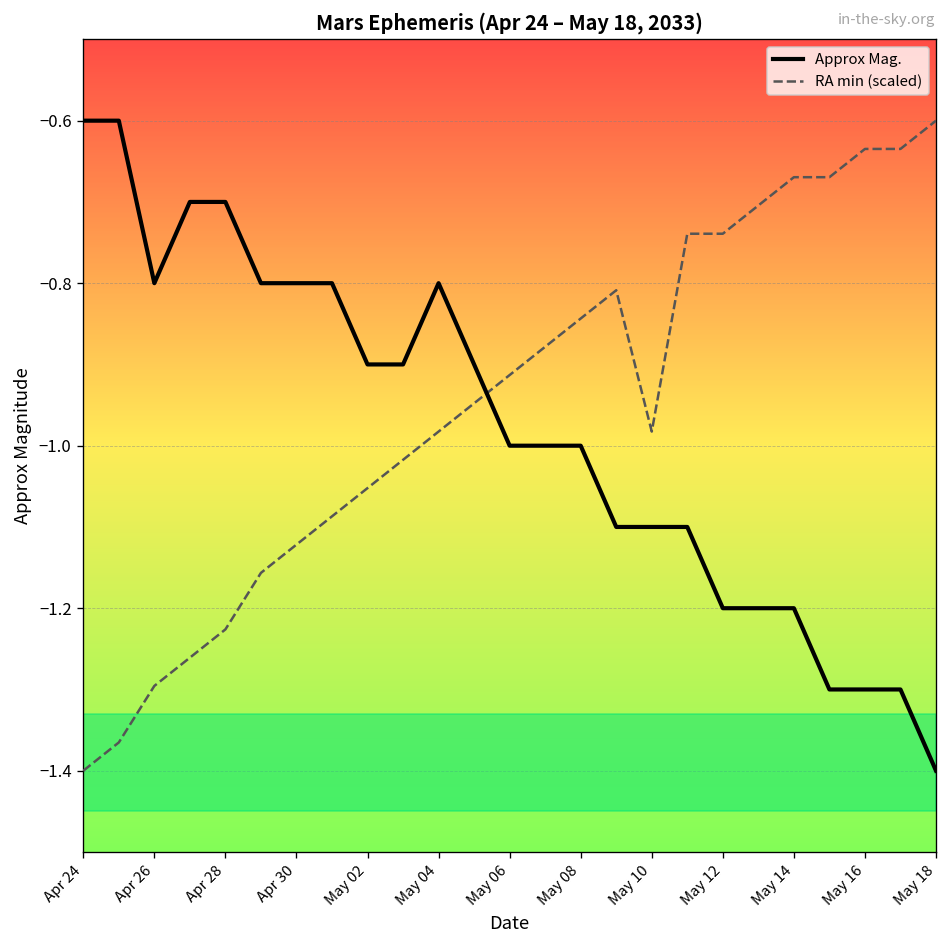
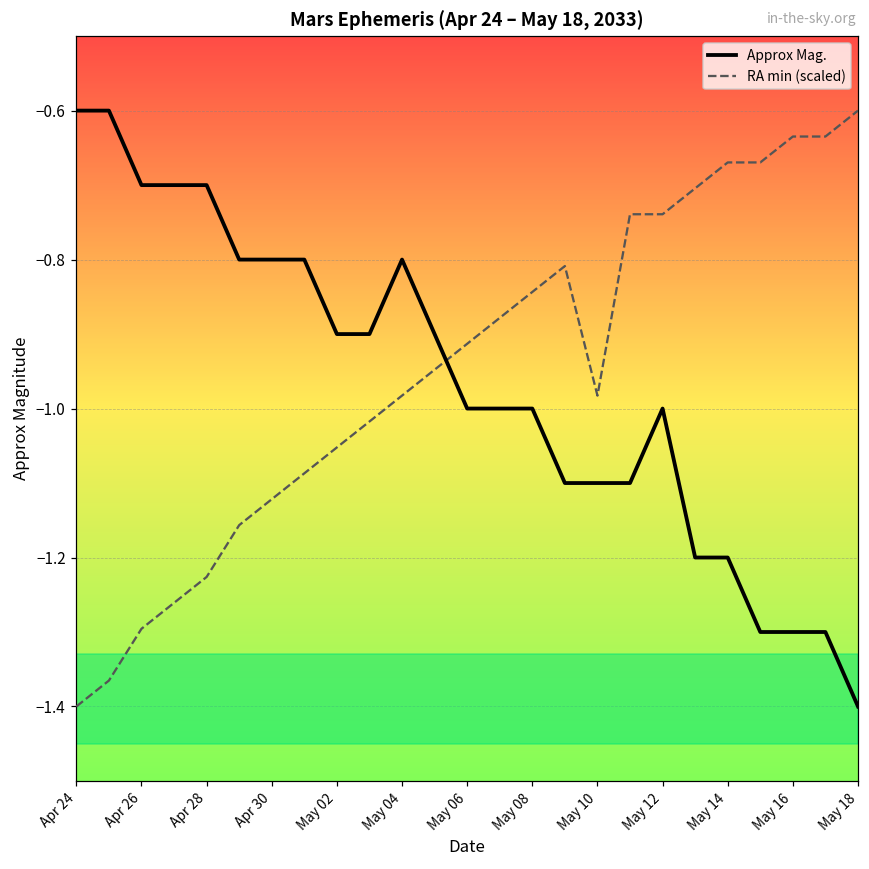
  {
    "Approx Mag.": {
      "Apr 24": -0.6,
-     "Apr 26": -0.8,
+     "Apr 26": -0.7,
      "Apr 28": -0.7,
      "Apr 30": -0.8,
      "May 02": -0.9,
      "May 04": -0.8,
      "May 06": -1.0,
      "May 08": -1.0,
      "May 10": -1.1,
-     "May 12": -1.2,
+     "May 12": -1.0,
      "May 14": -1.2,
      "May 16": -1.3
    },
    "RA min (scaled)": {
      "Apr 26": -1.30,
      "Apr 28": -1.23,
      "Apr 30": -1.12,
      "May 02": -1.05,
      "May 04": -0.98,
      "May 06": -0.91,
      "May 08": -0.84,
      "May 10": -0.98,
      "May 12": -0.74,
      "May 14": -0.67,
      "May 16": -0.63,
      "May 18": -0.6
    }
  }
